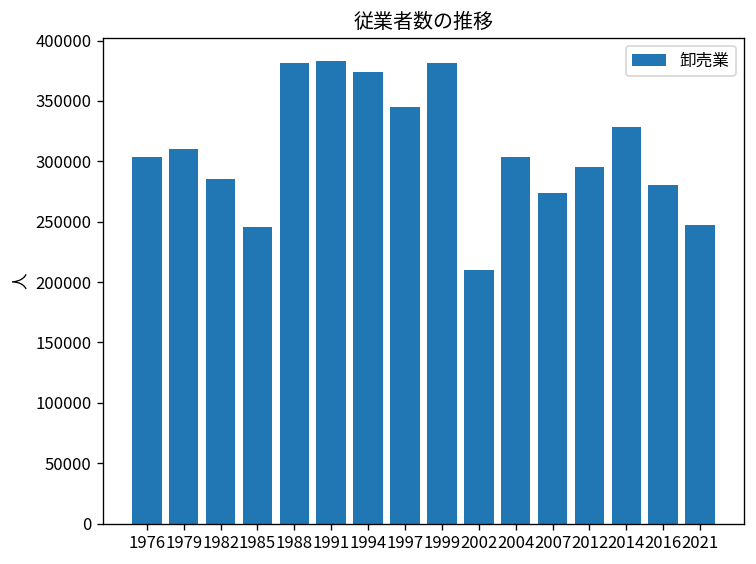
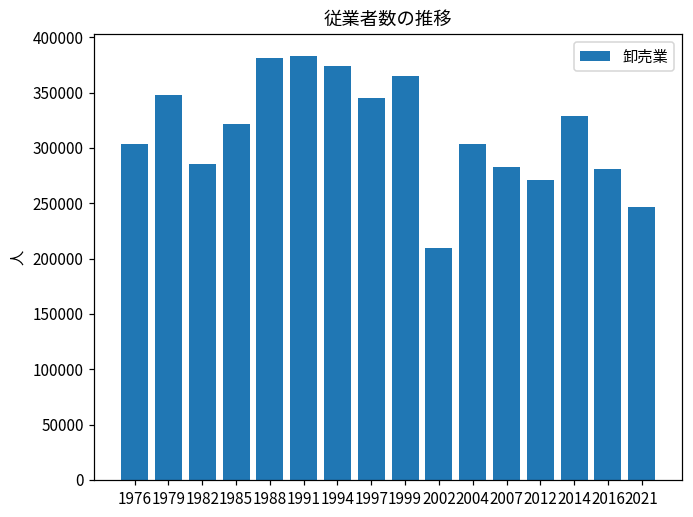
  {
    "1976": 304000,
-   "1979": 310000,
+   "1979": 348000,
    "1982": 286000,
-   "1985": 246000,
+   "1985": 322000,
    "1988": 381000,
    "1991": 383000,
    "1994": 374000,
    "1997": 345000,
-   "1999": 382000,
+   "1999": 365000,
    "2002": 210000,
    "2004": 304000,
-   "2007": 274000,
-   "2012": 295000,
+   "2007": 283000,
+   "2012": 271000,
    "2014": 328000,
    "2016": 281000,
    "2021": 247000
  }
